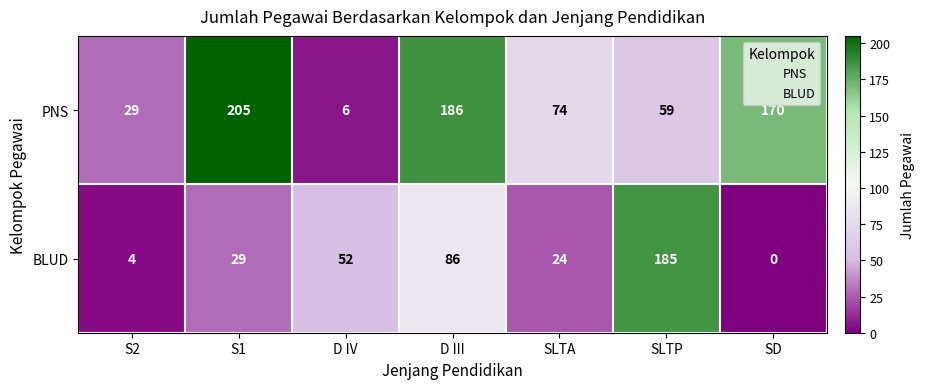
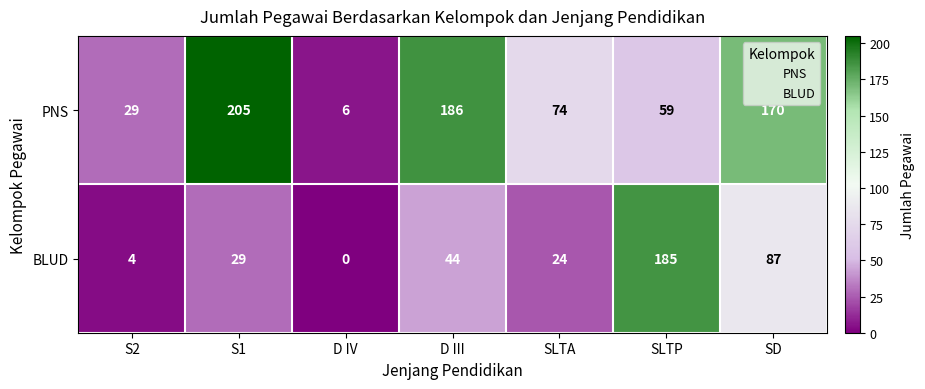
  {
    "PNS": {
      "S2": 29,
      "S1": 205,
      "D IV": 6,
      "D III": 186,
      "SLTA": 74,
      "SLTP": 59
    },
    "BLUD": {
      "S2": 4,
      "S1": 29,
-     "D IV": 52,
-     "D III": 86,
+     "D IV": 0,
+     "D III": 44,
      "SLTA": 24,
      "SLTP": 185,
-     "SD": 0
+     "SD": 87
    }
  }
